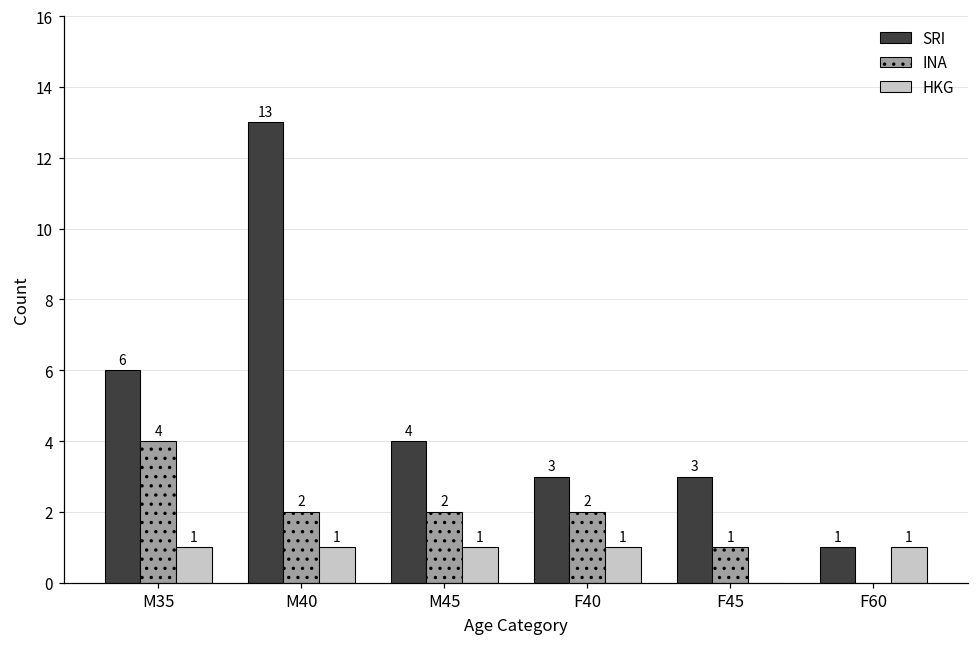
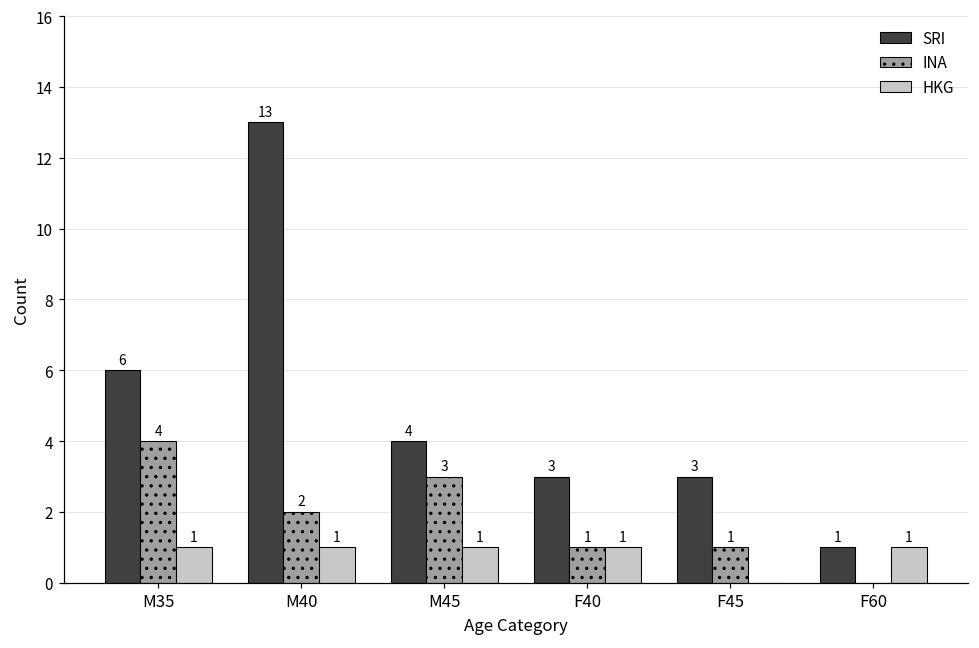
  {
    "SRI": {
      "M35": 6,
      "M40": 13,
      "M45": 4,
      "F40": 3,
      "F45": 3,
      "F60": 1
    },
    "INA": {
      "M35": 4,
      "M40": 2,
-     "M45": 2,
-     "F40": 2,
+     "M45": 3,
+     "F40": 1,
      "F45": 1
    },
    "HKG": {
      "M35": 1,
      "M40": 1,
      "M45": 1,
      "F40": 1,
      "F60": 1
    }
  }
